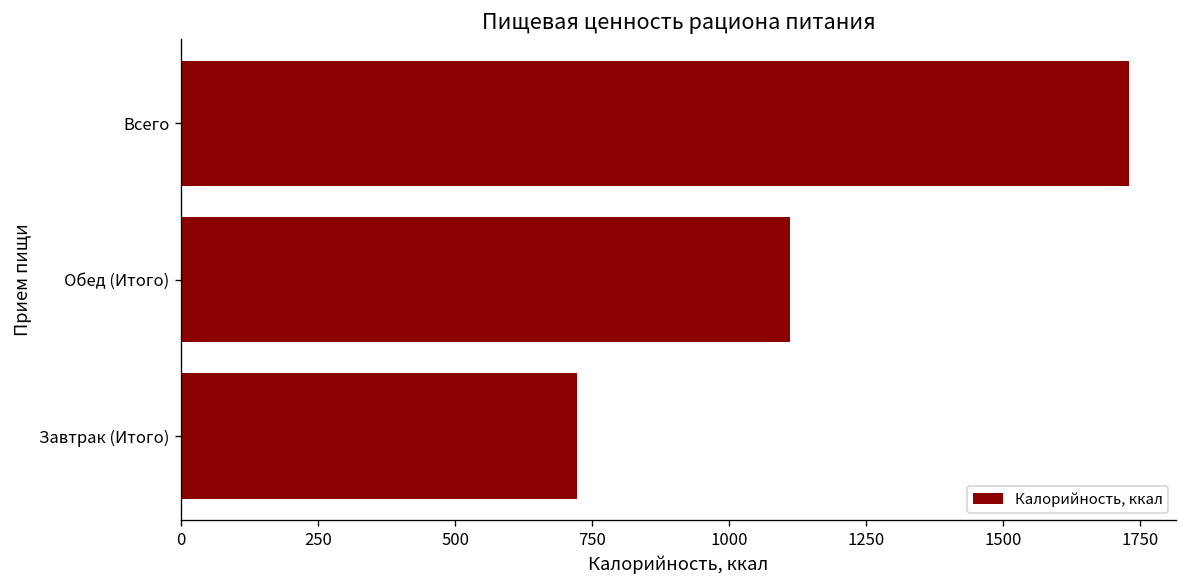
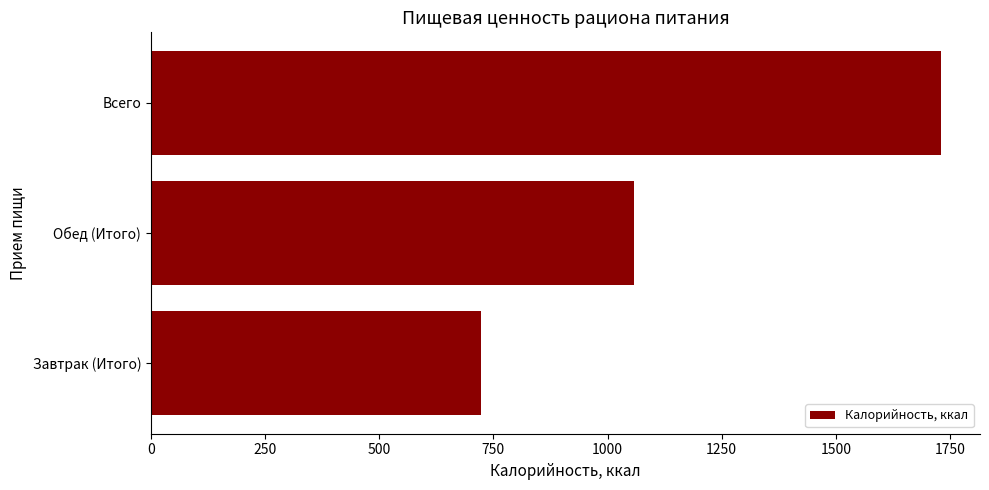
  {
    "Всего": 1730,
-   "Обед (Итого)": 1110,
+   "Обед (Итого)": 1060,
    "Завтрак (Итого)": 720
  }
